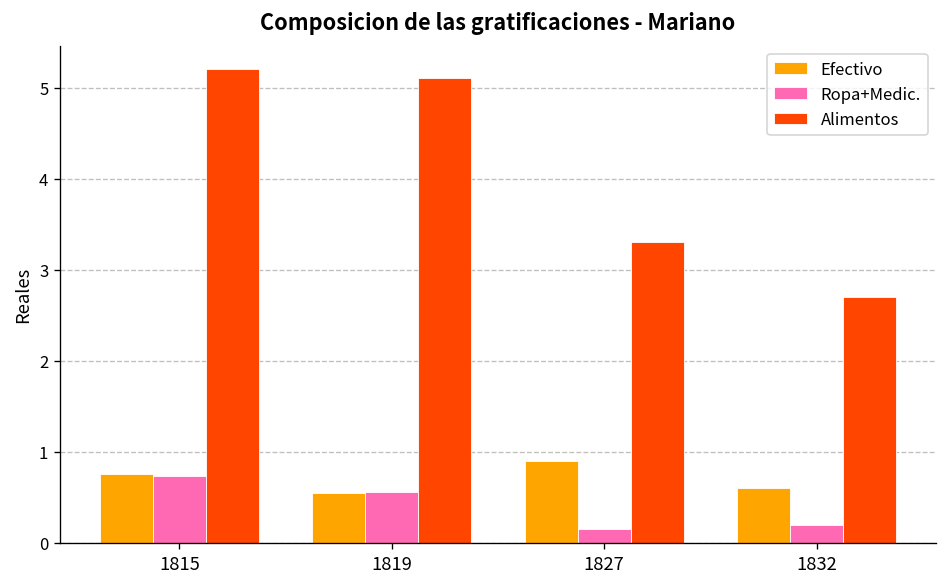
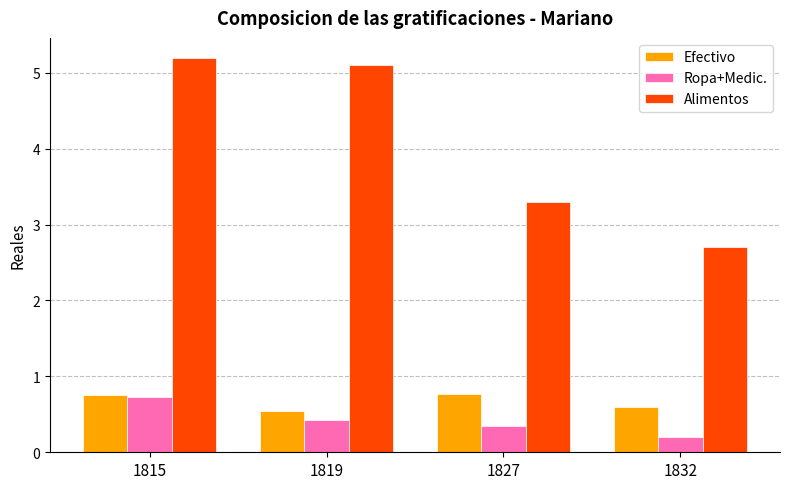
  {
    "Efectivo": {
      "1815": 0.8,
      "1819": 0.6,
-     "1827": 0.9,
+     "1827": 0.8,
      "1832": 0.6
    },
    "Ropa+Medic.": {
      "1815": 0.7,
-     "1819": 0.6,
-     "1827": 0.2,
+     "1819": 0.4,
+     "1827": 0.3,
      "1832": 0.2
    },
    "Alimentos": {
      "1815": 5.2,
      "1819": 5.1,
      "1827": 3.3,
      "1832": 2.7
    }
  }
